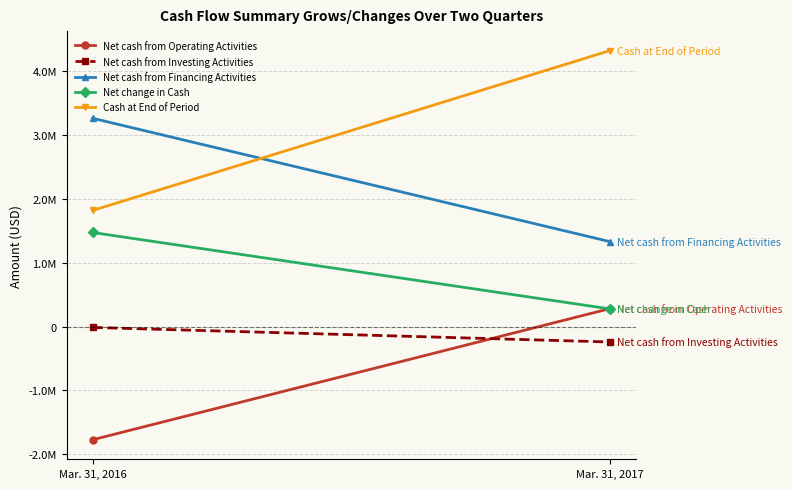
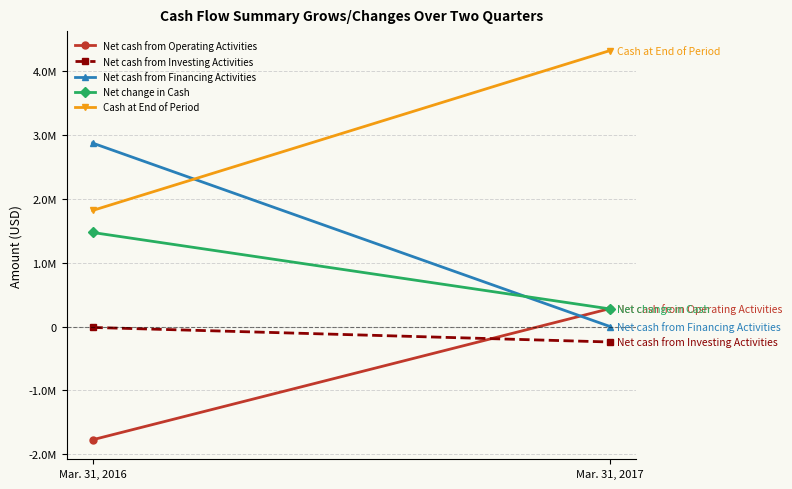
  {
    "Net cash from Operating Activities": {
      "Mar. 31, 2016": -1800000
    },
    "Net cash from Investing Activities": {
      "Mar. 31, 2016": 0,
      "Mar. 31, 2017": -200000
    },
    "Net cash from Financing Activities": {
-     "Mar. 31, 2016": 3300000,
-     "Mar. 31, 2017": 1300000
+     "Mar. 31, 2016": 2900000,
+     "Mar. 31, 2017": 0
    },
    "Net change in Cash": {
      "Mar. 31, 2016": 1500000
    },
    "Cash at End of Period": {
      "Mar. 31, 2016": 1800000,
      "Mar. 31, 2017": 4300000
    }
  }
